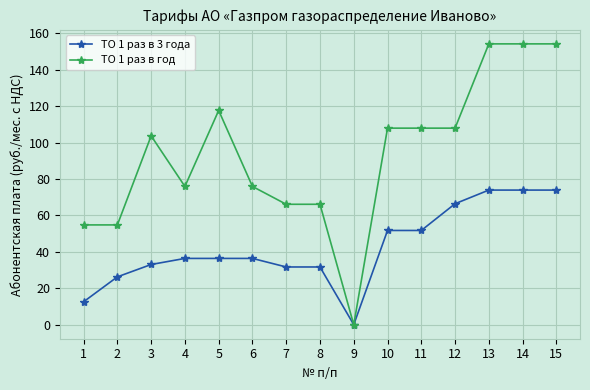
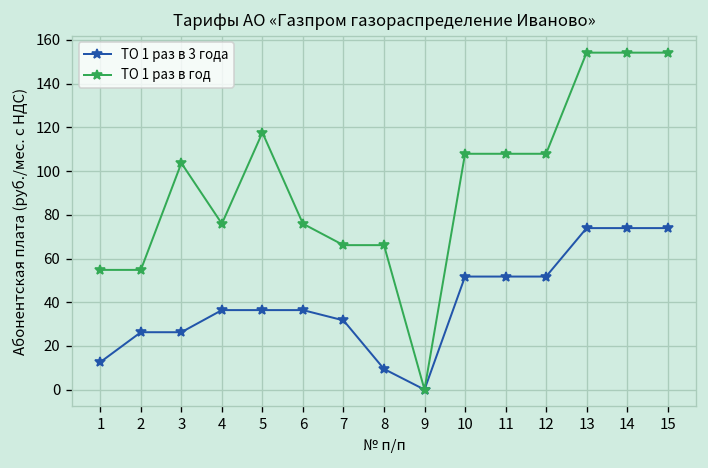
  {
    "ТО 1 раз в 3 года": {
      "1": 13,
      "2": 26,
-     "3": 33,
+     "3": 26,
      "4": 36,
      "5": 36,
      "6": 36,
      "7": 32,
-     "8": 32,
+     "8": 9,
      "10": 52,
      "11": 52,
-     "12": 66,
+     "12": 52,
      "13": 74,
      "14": 74,
      "15": 74
    },
    "ТО 1 раз в год": {
      "1": 55,
      "2": 55,
      "3": 104,
      "4": 76,
      "5": 118,
      "6": 76,
      "7": 66,
      "8": 66,
      "10": 108,
      "11": 108,
      "12": 108,
      "13": 154,
      "14": 154,
      "15": 154
    }
  }
